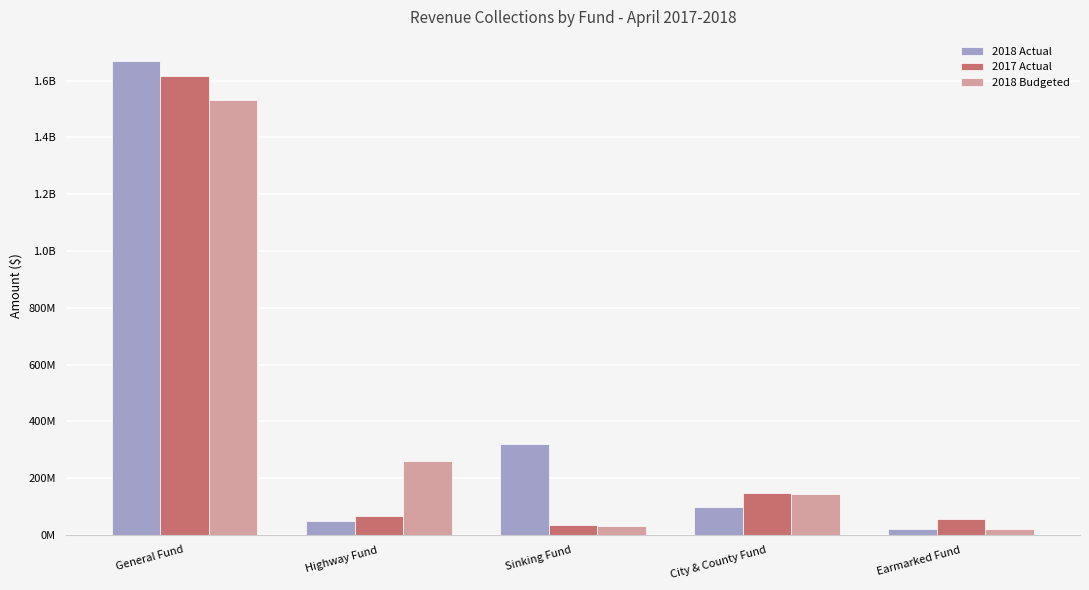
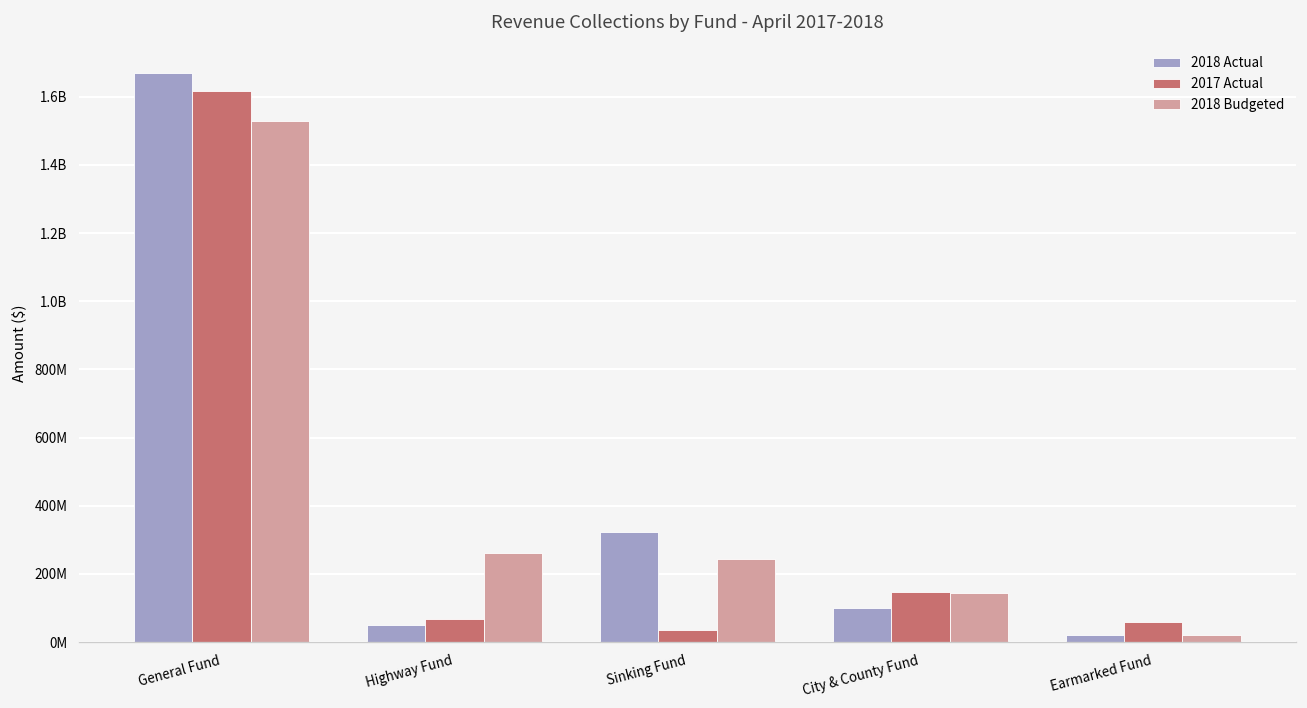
  {
    "2018 Actual": {
      "General Fund": 1670000000,
      "Highway Fund": 50000000,
      "Sinking Fund": 320000000,
      "City & County Fund": 100000000,
      "Earmarked Fund": 20000000
    },
    "2017 Actual": {
      "General Fund": 1620000000,
      "Highway Fund": 70000000,
      "Sinking Fund": 30000000,
      "City & County Fund": 150000000,
      "Earmarked Fund": 60000000
    },
    "2018 Budgeted": {
      "General Fund": 1530000000,
      "Highway Fund": 260000000,
-     "Sinking Fund": 30000000,
+     "Sinking Fund": 240000000,
      "City & County Fund": 140000000,
      "Earmarked Fund": 20000000
    }
  }
